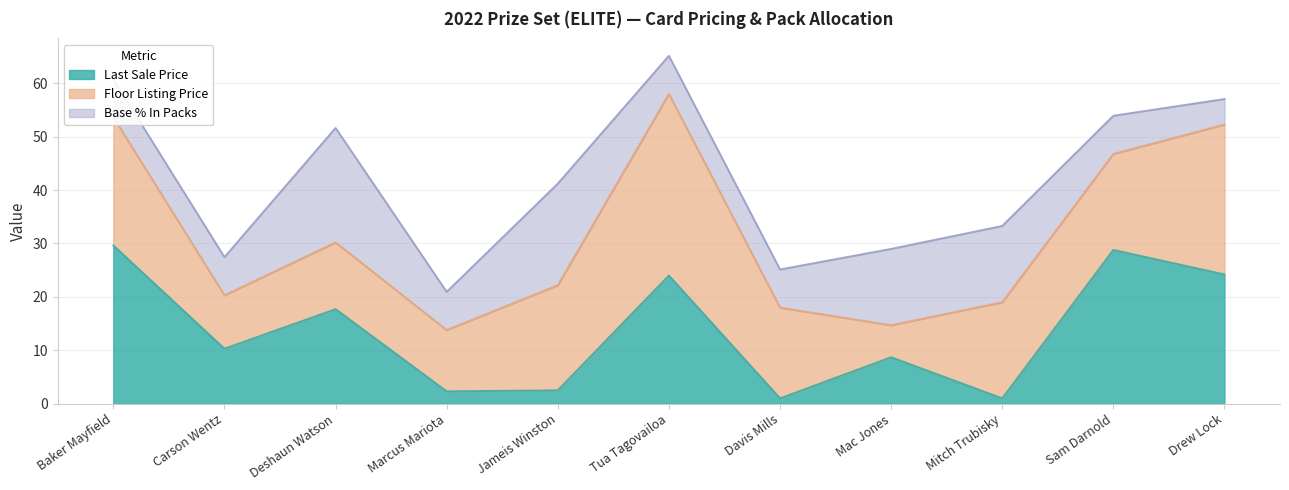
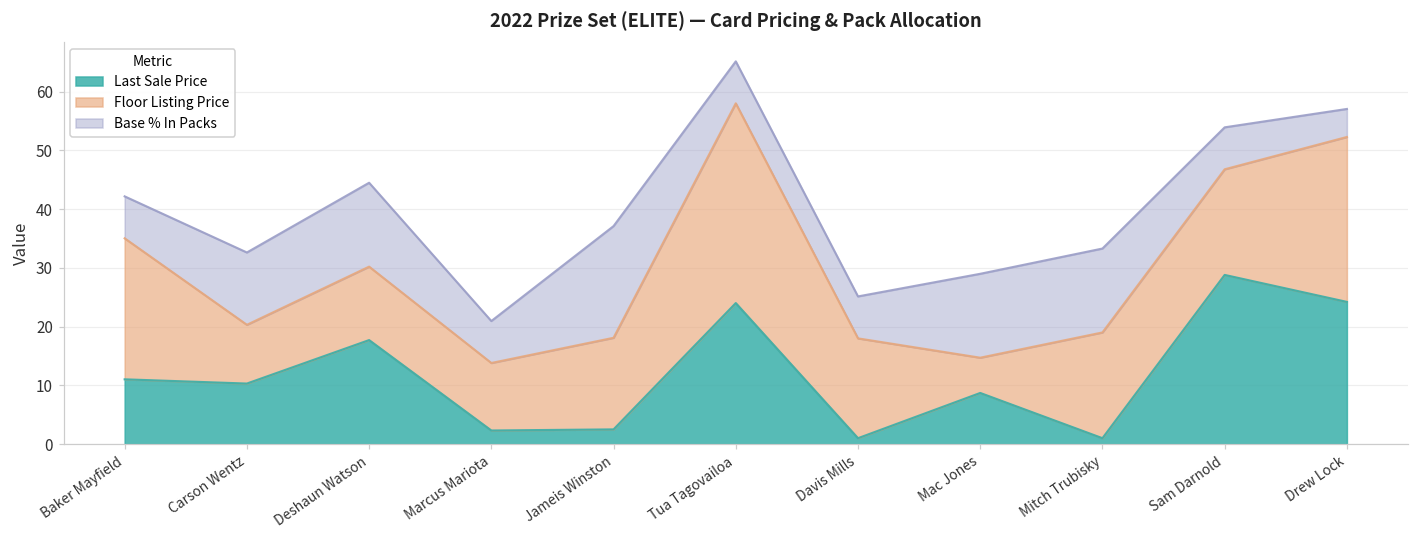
  {
    "Last Sale Price": {
-     "Baker Mayfield": 30,
+     "Baker Mayfield": 11,
      "Carson Wentz": 10,
      "Deshaun Watson": 18,
      "Marcus Mariota": 2,
      "Jameis Winston": 3,
      "Tua Tagovailoa": 24,
      "Davis Mills": 1,
      "Mac Jones": 9,
      "Mitch Trubisky": 1,
      "Sam Darnold": 29,
      "Drew Lock": 24
    },
    "Floor Listing Price": {
      "Carson Wentz": 10,
      "Deshaun Watson": 13,
      "Marcus Mariota": 11,
-     "Jameis Winston": 20,
+     "Jameis Winston": 16,
      "Tua Tagovailoa": 34,
      "Davis Mills": 17,
      "Mac Jones": 6,
      "Mitch Trubisky": 18,
      "Sam Darnold": 18,
      "Drew Lock": 28
    },
    "Base % In Packs": {
-     "Carson Wentz": 7,
-     "Deshaun Watson": 21,
+     "Carson Wentz": 12,
+     "Deshaun Watson": 14,
      "Marcus Mariota": 7,
      "Jameis Winston": 19,
      "Tua Tagovailoa": 7,
      "Davis Mills": 7,
      "Mac Jones": 14,
      "Mitch Trubisky": 14,
      "Sam Darnold": 7,
      "Drew Lock": 5
    }
  }
